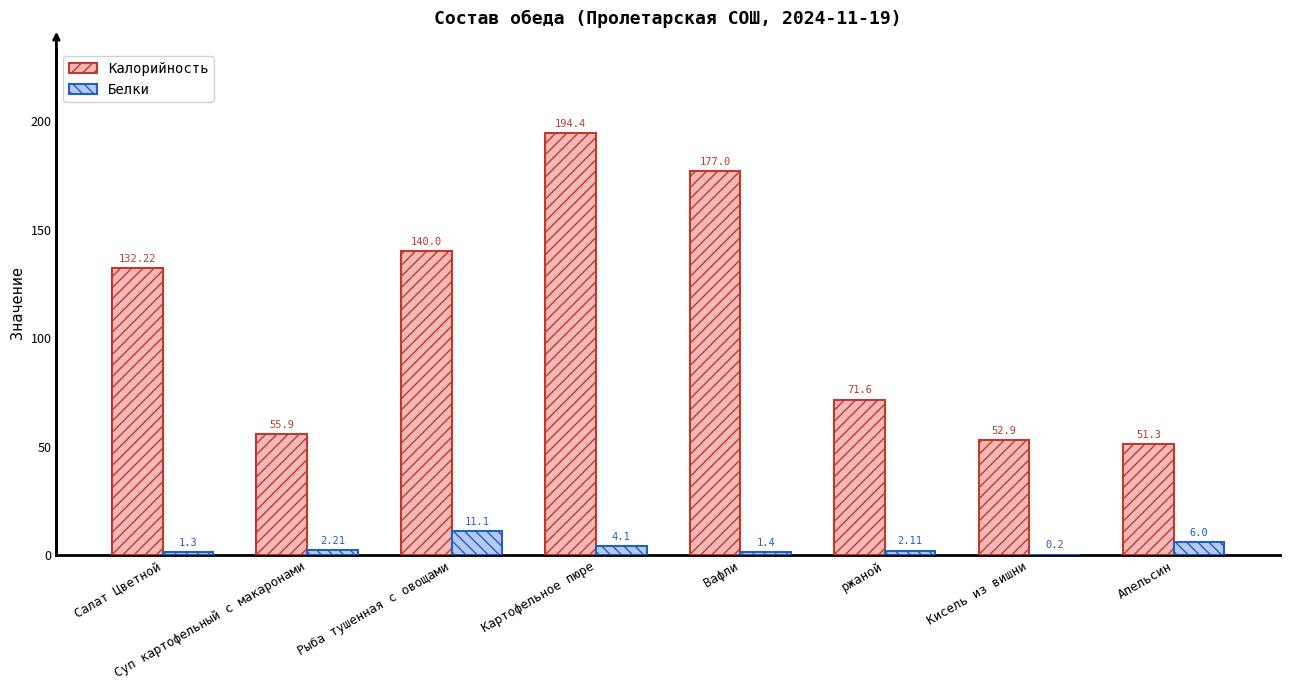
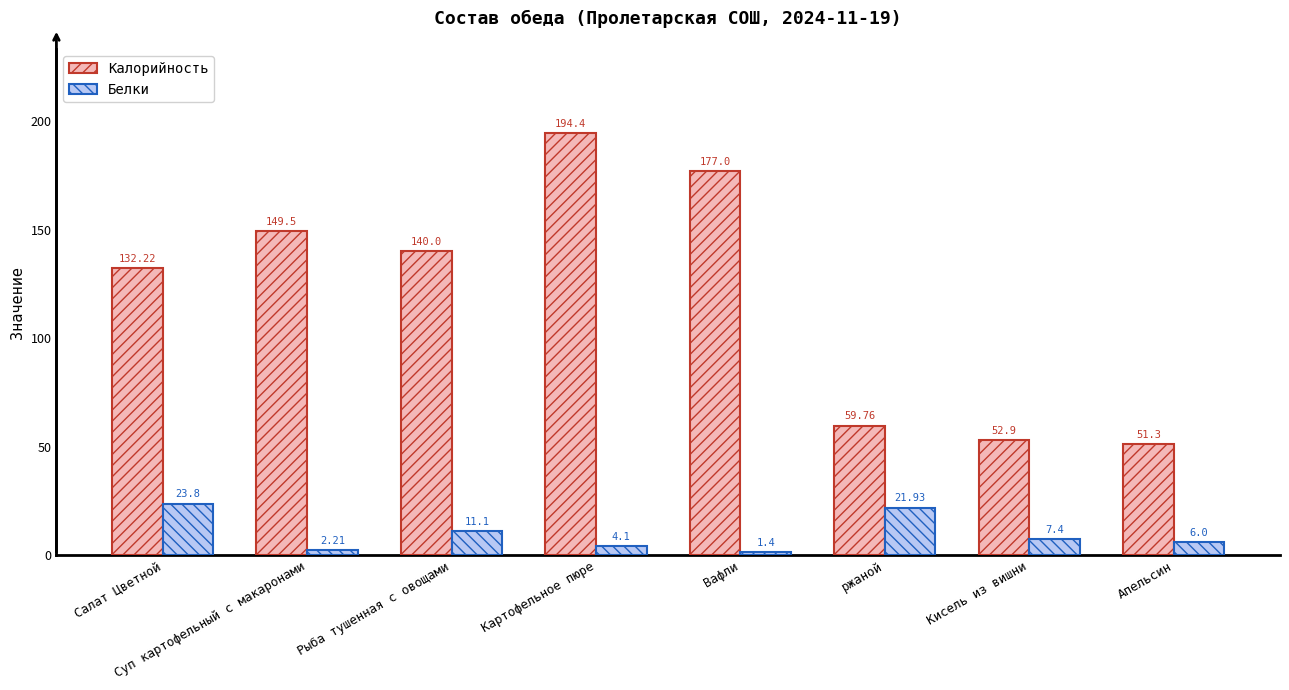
  {
    "Калорийность": {
      "Салат Цветной": 132.22,
-     "Суп картофельный с макаронами": 55.9,
+     "Суп картофельный с макаронами": 149.5,
      "Рыба тушенная с овощами": 140.0,
      "Картофельное пюре": 194.4,
      "Вафли": 177.0,
-     "ржаной": 71.6,
+     "ржаной": 59.76,
      "Кисель из вишни": 52.9,
      "Апельсин": 51.3
    },
    "Белки": {
-     "Салат Цветной": 1.3,
+     "Салат Цветной": 23.8,
      "Суп картофельный с макаронами": 2.21,
      "Рыба тушенная с овощами": 11.1,
      "Картофельное пюре": 4.1,
      "Вафли": 1.4,
-     "ржаной": 2.11,
-     "Кисель из вишни": 0.2,
+     "ржаной": 21.93,
+     "Кисель из вишни": 7.4,
      "Апельсин": 6.0
    }
  }
